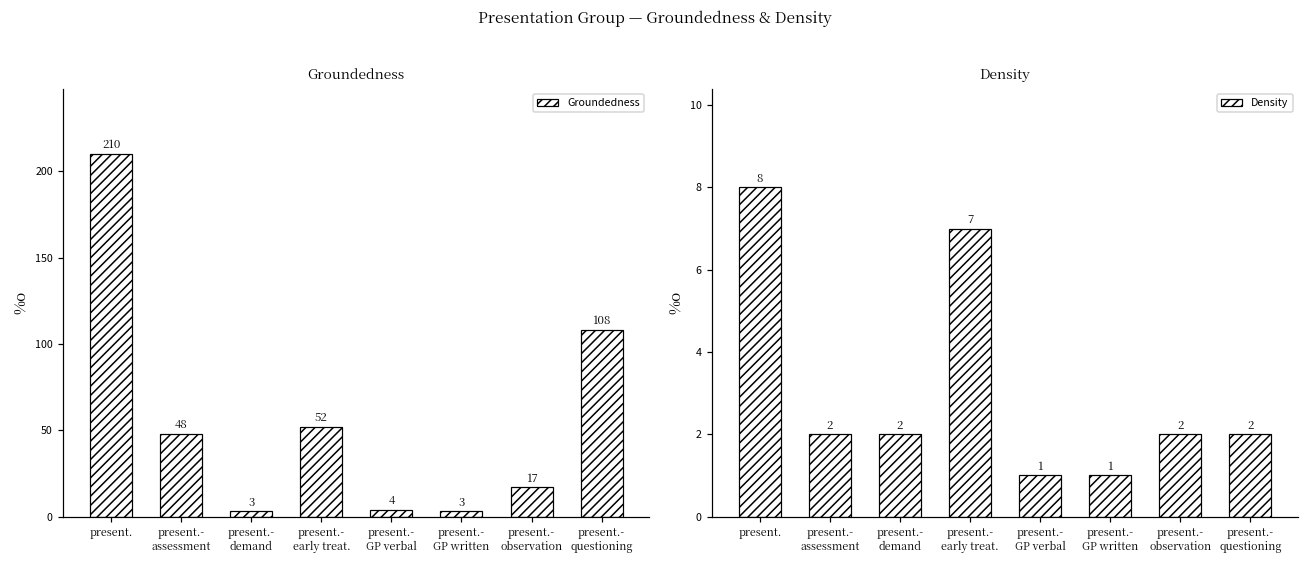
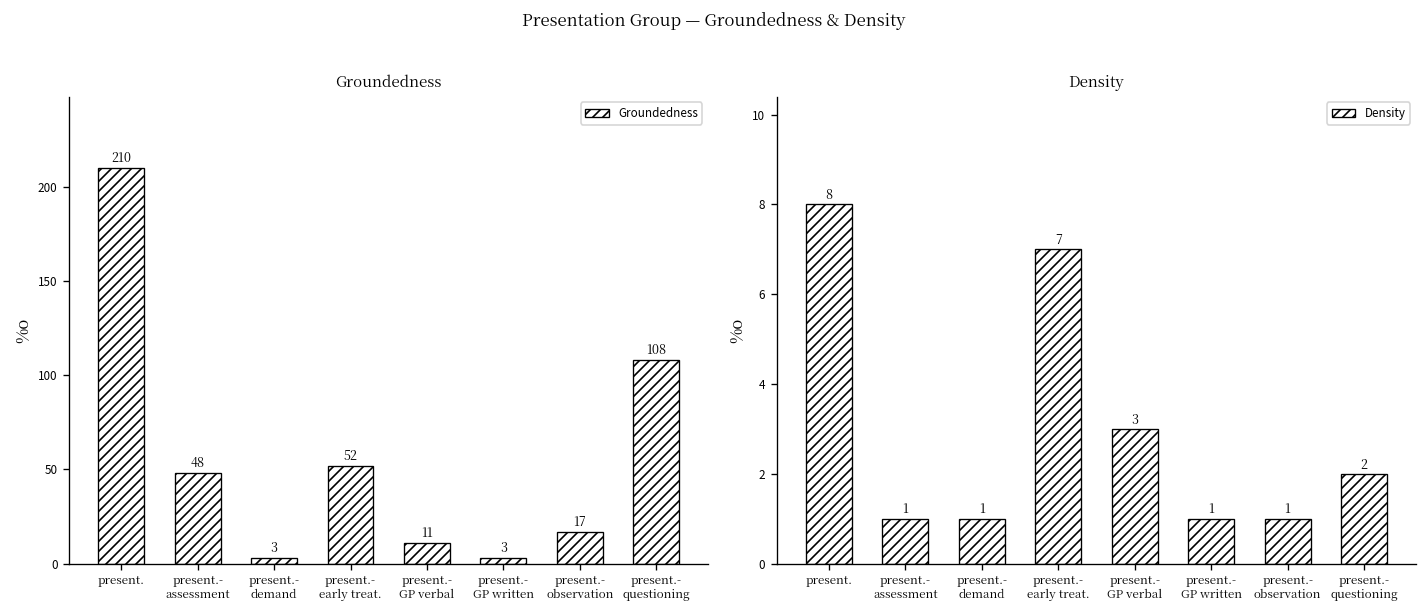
  {
    "Groundedness": {
      "present.": 210,
      "present.- assessment": 48,
      "present.- demand": 3,
      "present.- early treat.": 52,
-     "present.- GP verbal": 4,
+     "present.- GP verbal": 11,
      "present.- GP written": 3,
      "present.- observation": 17,
      "present.- questioning": 108
    },
    "Density": {
      "present.": 8,
-     "present.- assessment": 2,
-     "present.- demand": 2,
+     "present.- assessment": 1,
+     "present.- demand": 1,
      "present.- early treat.": 7,
-     "present.- GP verbal": 1,
+     "present.- GP verbal": 3,
      "present.- GP written": 1,
-     "present.- observation": 2,
+     "present.- observation": 1,
      "present.- questioning": 2
    }
  }
